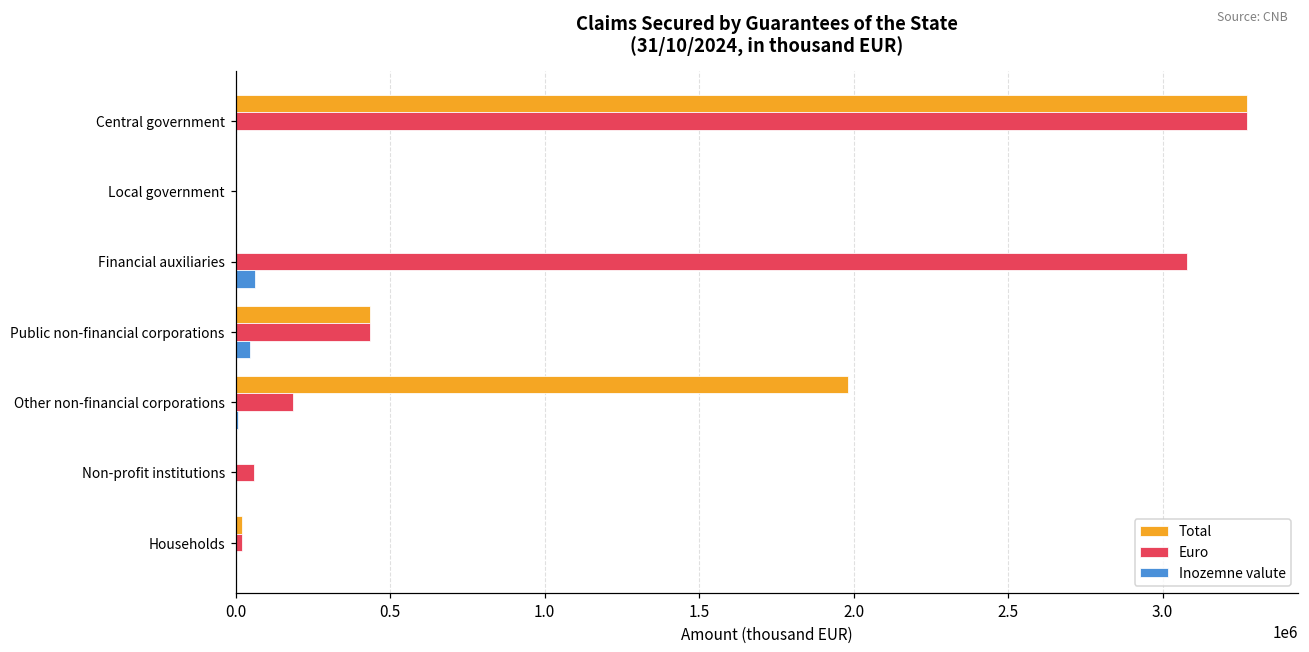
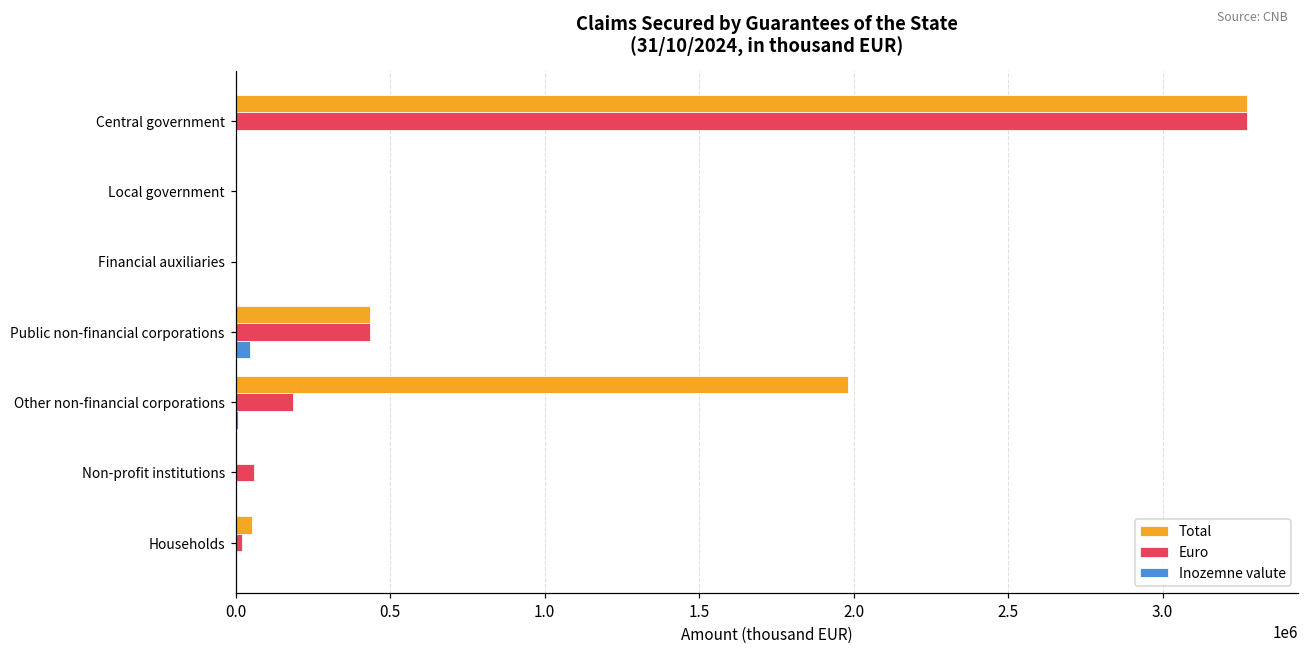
  {
    "Total": {
      "Central government": 3270000,
      "Public non-financial corporations": 440000,
      "Other non-financial corporations": 1980000,
-     "Households": 20000
+     "Households": 50000
    },
    "Euro": {
      "Central government": 3270000,
-     "Financial auxiliaries": 3080000,
+     "Financial auxiliaries": 0,
      "Public non-financial corporations": 440000,
      "Other non-financial corporations": 190000,
      "Non-profit institutions": 60000,
      "Households": 20000
    },
    "Inozemne valute": {
      "Local government": 0,
-     "Financial auxiliaries": 60000,
+     "Financial auxiliaries": 0,
      "Public non-financial corporations": 50000,
      "Non-profit institutions": 0,
      "Households": 0
    }
  }
